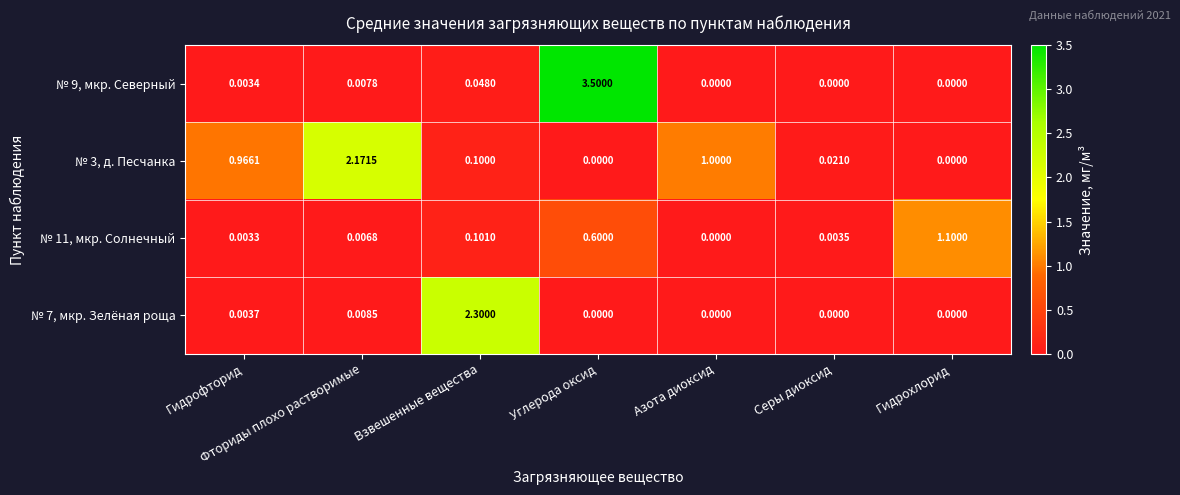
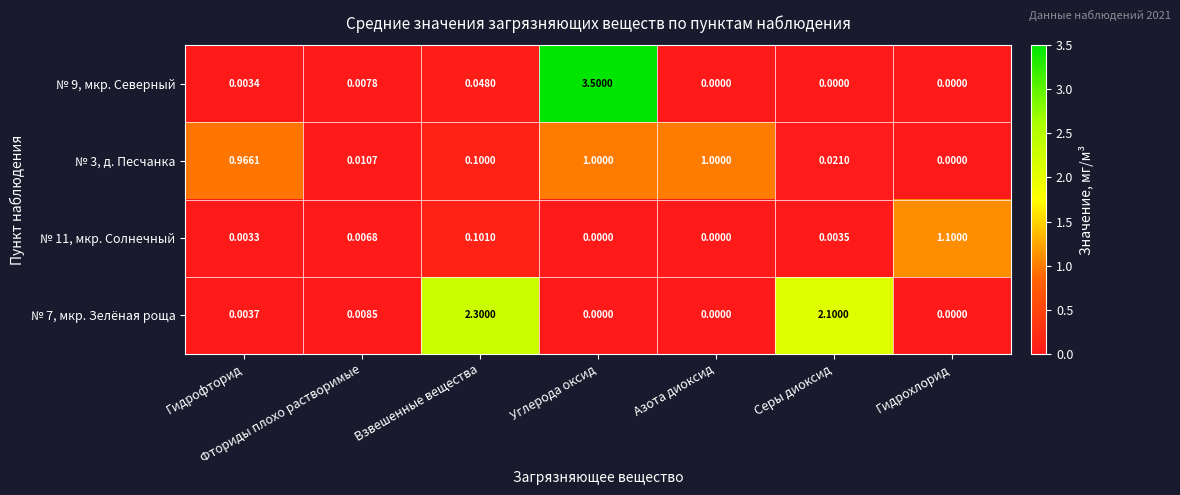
  {
    "№ 9, мкр. Северный": {
      "Гидрофторид": 0.0034,
      "Фториды плохо растворимые": 0.0078,
      "Взвешенные вещества": 0.0480,
      "Углерода оксид": 3.5000,
      "Азота диоксид": 0.0000,
      "Серы диоксид": 0.0000,
      "Гидрохлорид": 0.0000
    },
    "№ 3, д. Песчанка": {
      "Гидрофторид": 0.9661,
-     "Фториды плохо растворимые": 2.1715,
+     "Фториды плохо растворимые": 0.0107,
      "Взвешенные вещества": 0.1000,
-     "Углерода оксид": 0.0000,
+     "Углерода оксид": 1.0000,
      "Азота диоксид": 1.0000,
      "Серы диоксид": 0.0210,
      "Гидрохлорид": 0.0000
    },
    "№ 11, мкр. Солнечный": {
      "Гидрофторид": 0.0033,
      "Фториды плохо растворимые": 0.0068,
      "Взвешенные вещества": 0.1010,
-     "Углерода оксид": 0.6000,
+     "Углерода оксид": 0.0000,
      "Азота диоксид": 0.0000,
      "Серы диоксид": 0.0035,
      "Гидрохлорид": 1.1000
    },
    "№ 7, мкр. Зелёная роща": {
      "Гидрофторид": 0.0037,
      "Фториды плохо растворимые": 0.0085,
      "Взвешенные вещества": 2.3000,
      "Углерода оксид": 0.0000,
      "Азота диоксид": 0.0000,
-     "Серы диоксид": 0.0000,
+     "Серы диоксид": 2.1000,
      "Гидрохлорид": 0.0000
    }
  }
